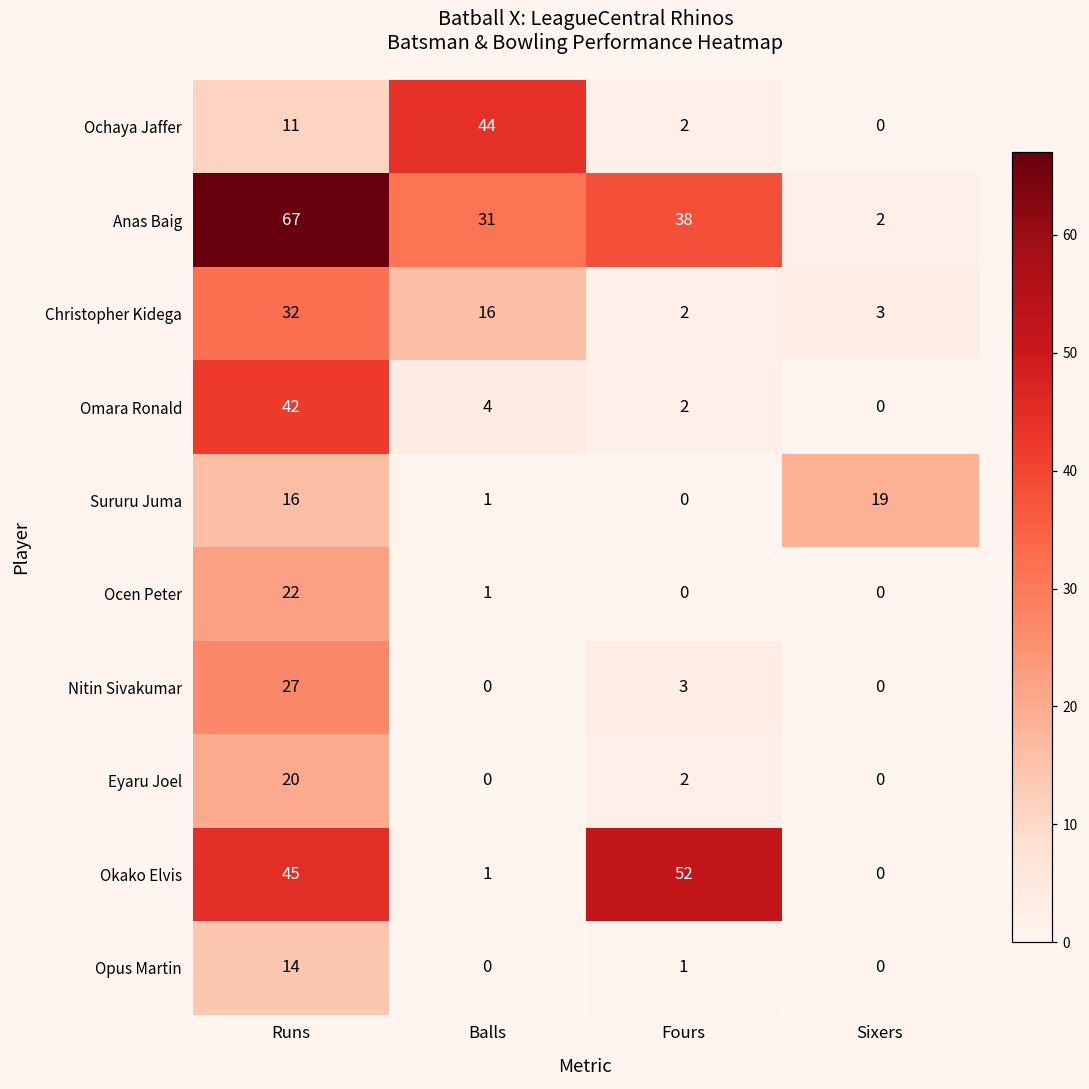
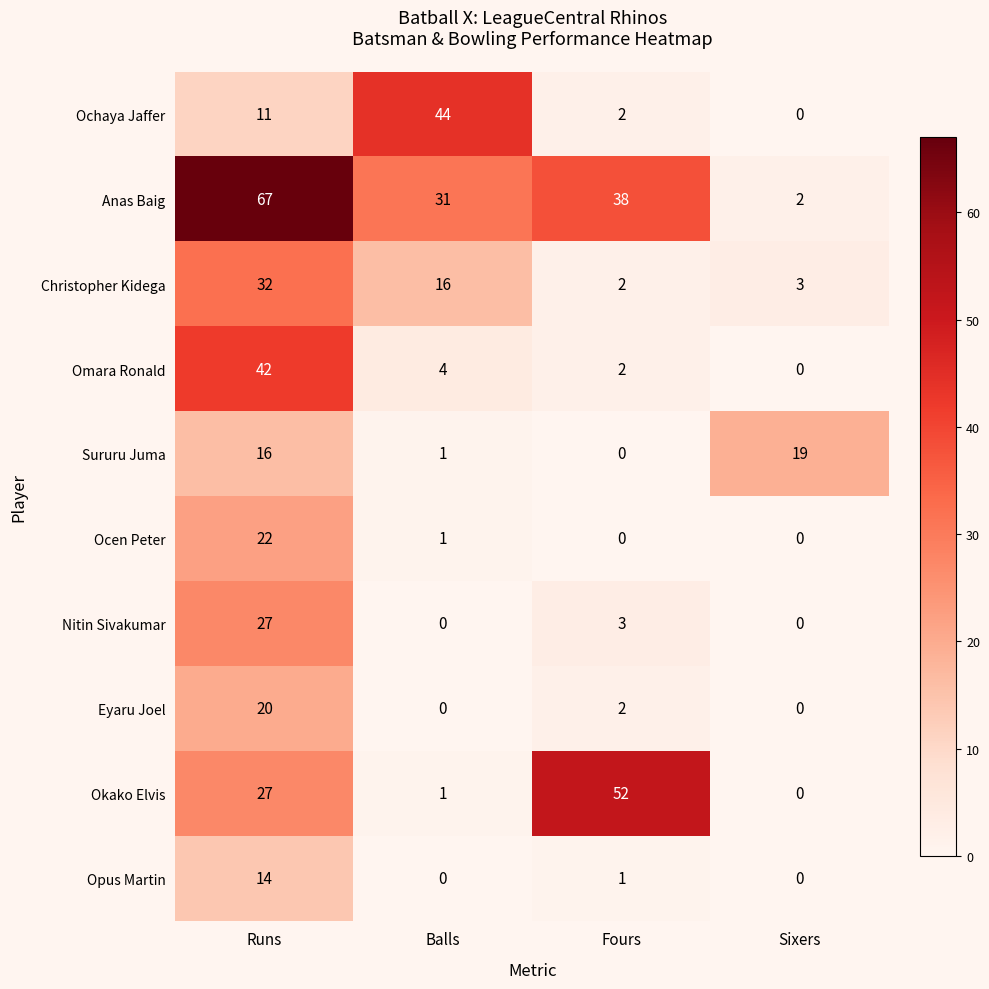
  {
    "Ochaya Jaffer": {
      "Runs": 11,
      "Balls": 44,
      "Fours": 2,
      "Sixers": 0
    },
    "Anas Baig": {
      "Runs": 67,
      "Balls": 31,
      "Fours": 38,
      "Sixers": 2
    },
    "Christopher Kidega": {
      "Runs": 32,
      "Balls": 16,
      "Fours": 2,
      "Sixers": 3
    },
    "Omara Ronald": {
      "Runs": 42,
      "Balls": 4,
      "Fours": 2,
      "Sixers": 0
    },
    "Sururu Juma": {
      "Runs": 16,
      "Balls": 1,
      "Fours": 0,
      "Sixers": 19
    },
    "Ocen Peter": {
      "Runs": 22,
      "Balls": 1,
      "Fours": 0,
      "Sixers": 0
    },
    "Nitin Sivakumar": {
      "Runs": 27,
      "Balls": 0,
      "Fours": 3,
      "Sixers": 0
    },
    "Eyaru Joel": {
      "Runs": 20,
      "Balls": 0,
      "Fours": 2,
      "Sixers": 0
    },
    "Okako Elvis": {
-     "Runs": 45,
+     "Runs": 27,
      "Balls": 1,
      "Fours": 52,
      "Sixers": 0
    },
    "Opus Martin": {
      "Runs": 14,
      "Balls": 0,
      "Fours": 1,
      "Sixers": 0
    }
  }
